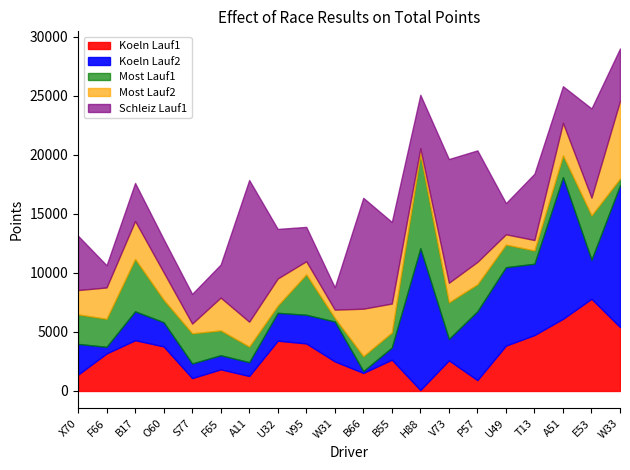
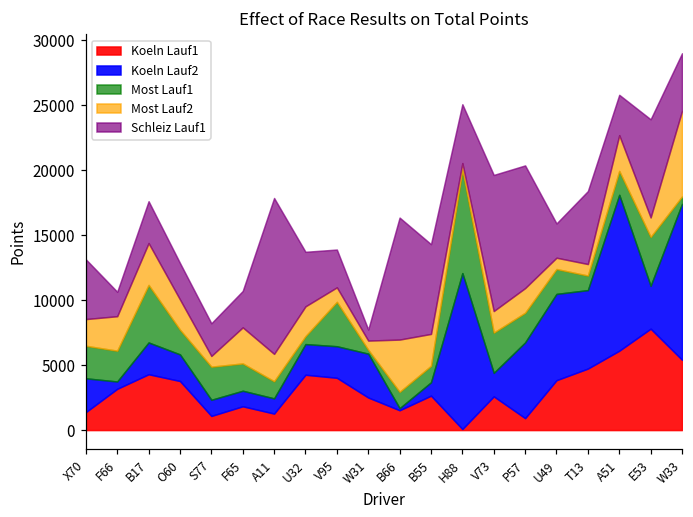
  {
    "Koeln Lauf1": {
      "X70": 1400,
      "F66": 3200,
      "B17": 4300,
      "O60": 3800,
      "S77": 1100,
      "F65": 1800,
      "A11": 1300,
      "U32": 4300,
      "V95": 4000,
      "W31": 2500,
      "B55": 2600,
      "V73": 2600,
      "P57": 900,
      "U49": 3800,
      "T13": 4700,
      "A51": 6100,
      "E53": 7800,
      "W33": 5400
    },
    "Koeln Lauf2": {
      "X70": 2600,
      "F66": 600,
      "B17": 2400,
      "O60": 2000,
      "S77": 1200,
      "F65": 1200,
      "A11": 1200,
      "U32": 2400,
      "V95": 2400,
      "W31": 3400,
      "B55": 1000,
      "H88": 12000,
      "V73": 1800,
      "P57": 5800,
      "U49": 6600,
      "T13": 6000,
      "A51": 12000,
      "E53": 3300,
      "W33": 12000
    },
    "Most Lauf1": {
      "X70": 2500,
      "F66": 2400,
      "B17": 4400,
      "O60": 1900,
      "S77": 2600,
      "F65": 2100,
      "A11": 1300,
      "U32": 600,
      "V95": 3400,
      "W31": 300,
      "B66": 1300,
      "B55": 1300,
      "H88": 8000,
      "V73": 3100,
      "P57": 2300,
      "U49": 1900,
      "T13": 1100,
      "A51": 1800,
      "E53": 3800,
      "W33": 600
    },
    "Most Lauf2": {
      "X70": 2100,
      "F66": 2700,
      "B17": 3200,
      "O60": 2300,
      "S77": 800,
      "F65": 2800,
      "A11": 2100,
      "U32": 2300,
      "V95": 1100,
      "W31": 700,
      "B66": 4000,
      "B55": 2500,
      "H88": 500,
      "V73": 1700,
      "P57": 1900,
      "U49": 900,
      "T13": 900,
      "A51": 2800,
      "E53": 1500,
      "W33": 6600
    },
    "Schleiz Lauf1": {
      "X70": 4600,
      "F66": 1900,
      "B17": 3200,
      "O60": 2800,
      "S77": 2500,
      "F65": 2800,
      "A11": 12000,
      "U32": 4200,
      "V95": 2900,
-     "W31": 1900,
+     "W31": 900,
      "B66": 9400,
      "B55": 6900,
      "H88": 4500,
      "V73": 10500,
      "P57": 9400,
      "U49": 2600,
      "T13": 5600,
      "A51": 3100,
      "E53": 7600,
      "W33": 4400
    }
  }
